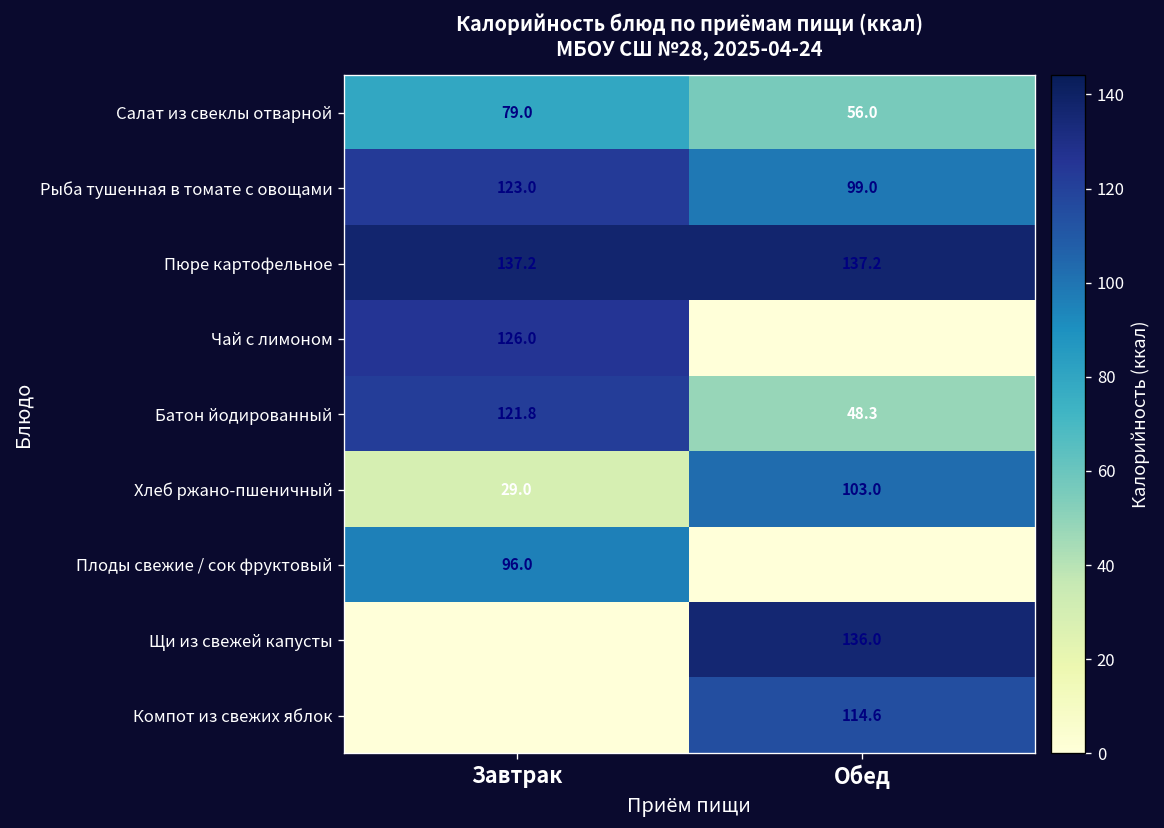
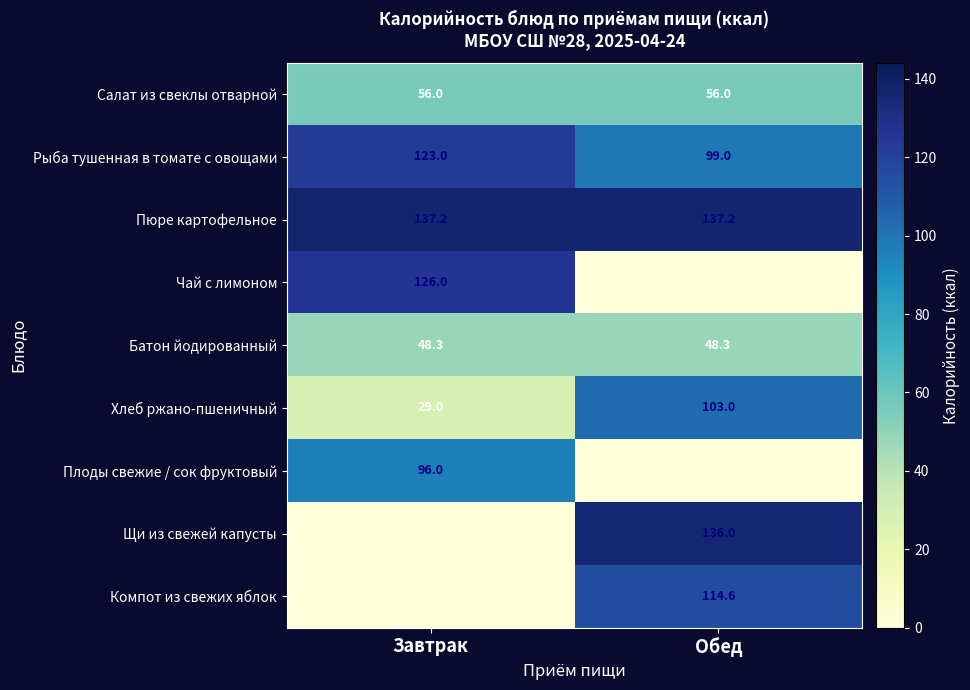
  {
    "Салат из свеклы отварной": {
-     "Завтрак": 79.0,
+     "Завтрак": 56.0,
      "Обед": 56.0
    },
    "Рыба тушенная в томате с овощами": {
      "Завтрак": 123.0,
      "Обед": 99.0
    },
    "Чай с лимоном": {
      "Завтрак": 126.0
    },
    "Батон йодированный": {
-     "Завтрак": 121.8,
+     "Завтрак": 48.3,
      "Обед": 48.3
    },
    "Хлеб ржано-пшеничный": {
      "Завтрак": 29.0,
      "Обед": 103.0
    },
    "Плоды свежие / сок фруктовый": {
      "Завтрак": 96.0
    },
    "Компот из свежих яблок": {
      "Обед": 114.6
    }
  }
